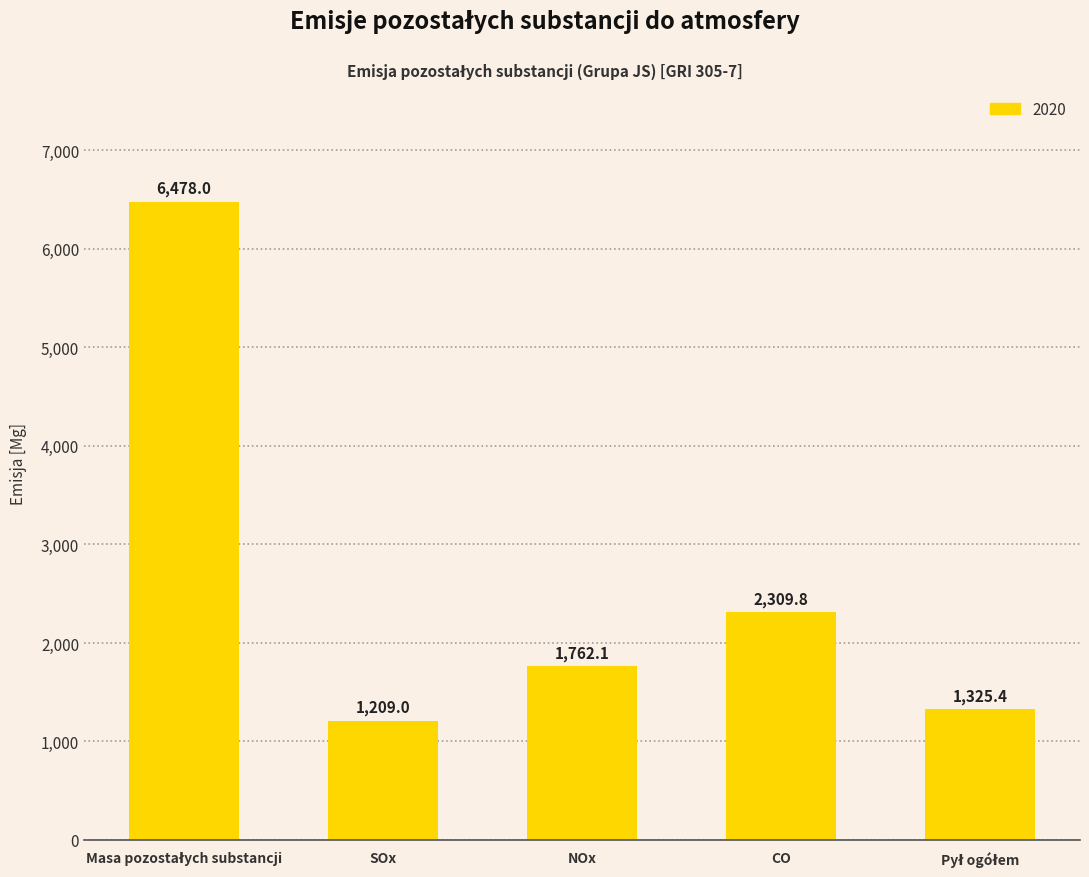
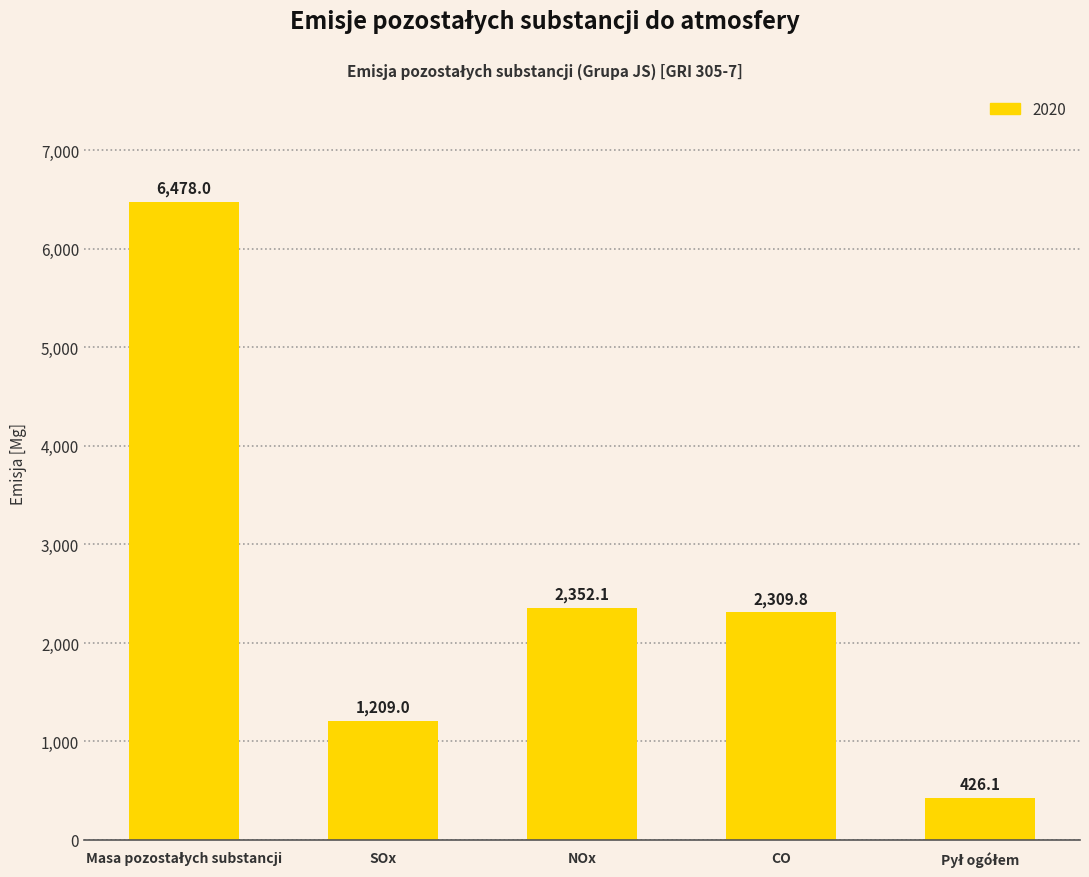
  {
    "Masa pozostałych substancji": "6,478.0",
    "SOx": "1,209.0",
-   "NOx": "1,762.1",
+   "NOx": "2,352.1",
    "CO": "2,309.8",
-   "Pył ogółem": "1,325.4"
+   "Pył ogółem": "426.1"
  }
